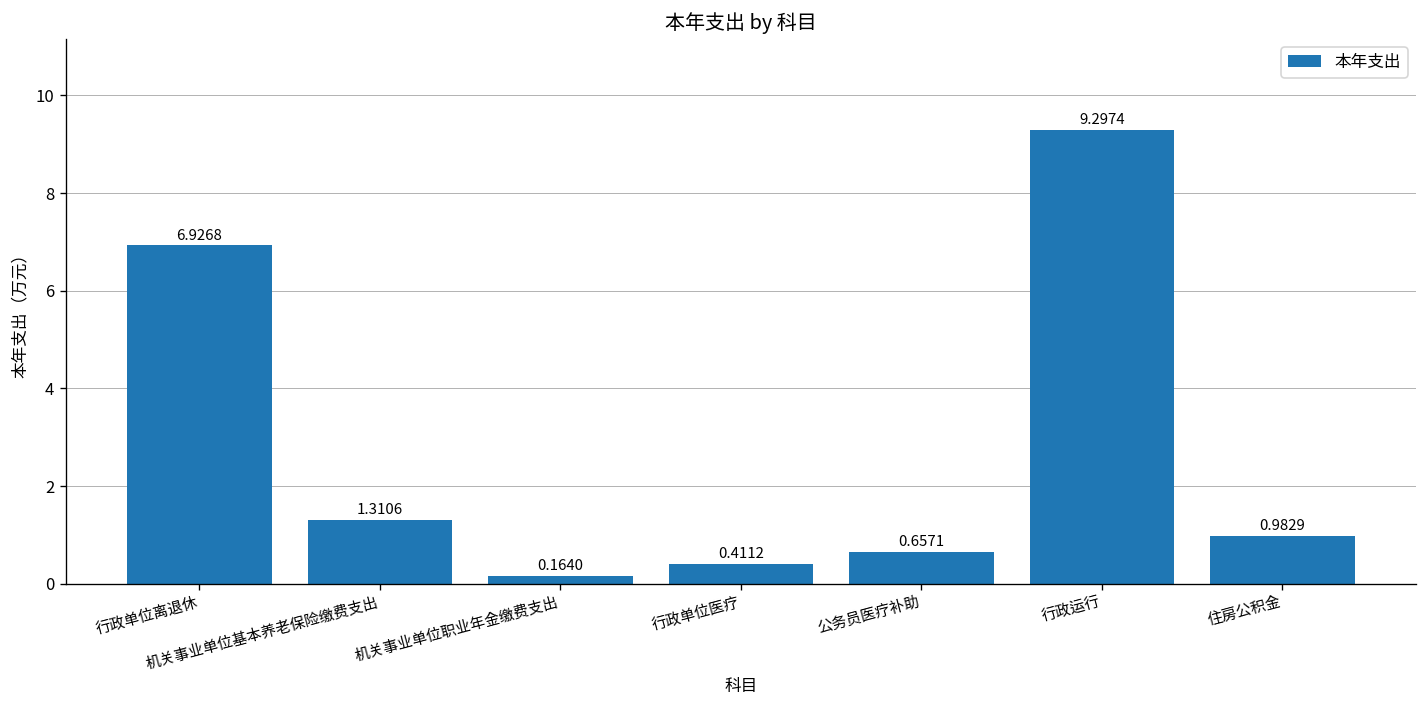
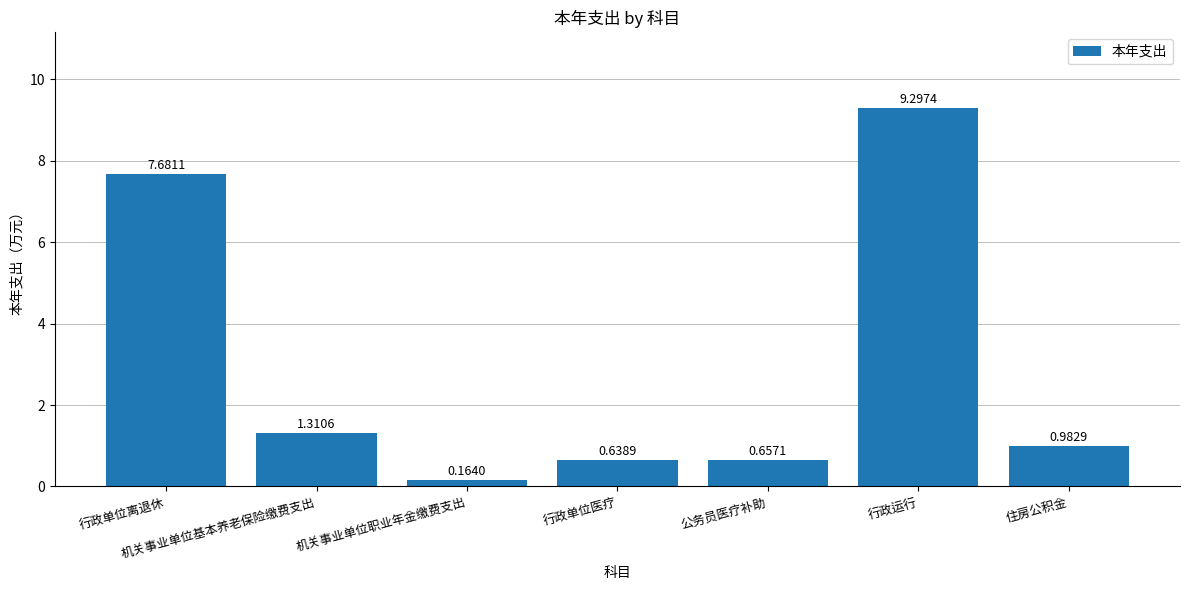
  {
-   "行政单位离退休": 6.9268,
+   "行政单位离退休": 7.6811,
    "机关事业单位基本养老保险缴费支出": 1.3106,
    "机关事业单位职业年金缴费支出": 0.1640,
-   "行政单位医疗": 0.4112,
+   "行政单位医疗": 0.6389,
    "公务员医疗补助": 0.6571,
    "行政运行": 9.2974,
    "住房公积金": 0.9829
  }
